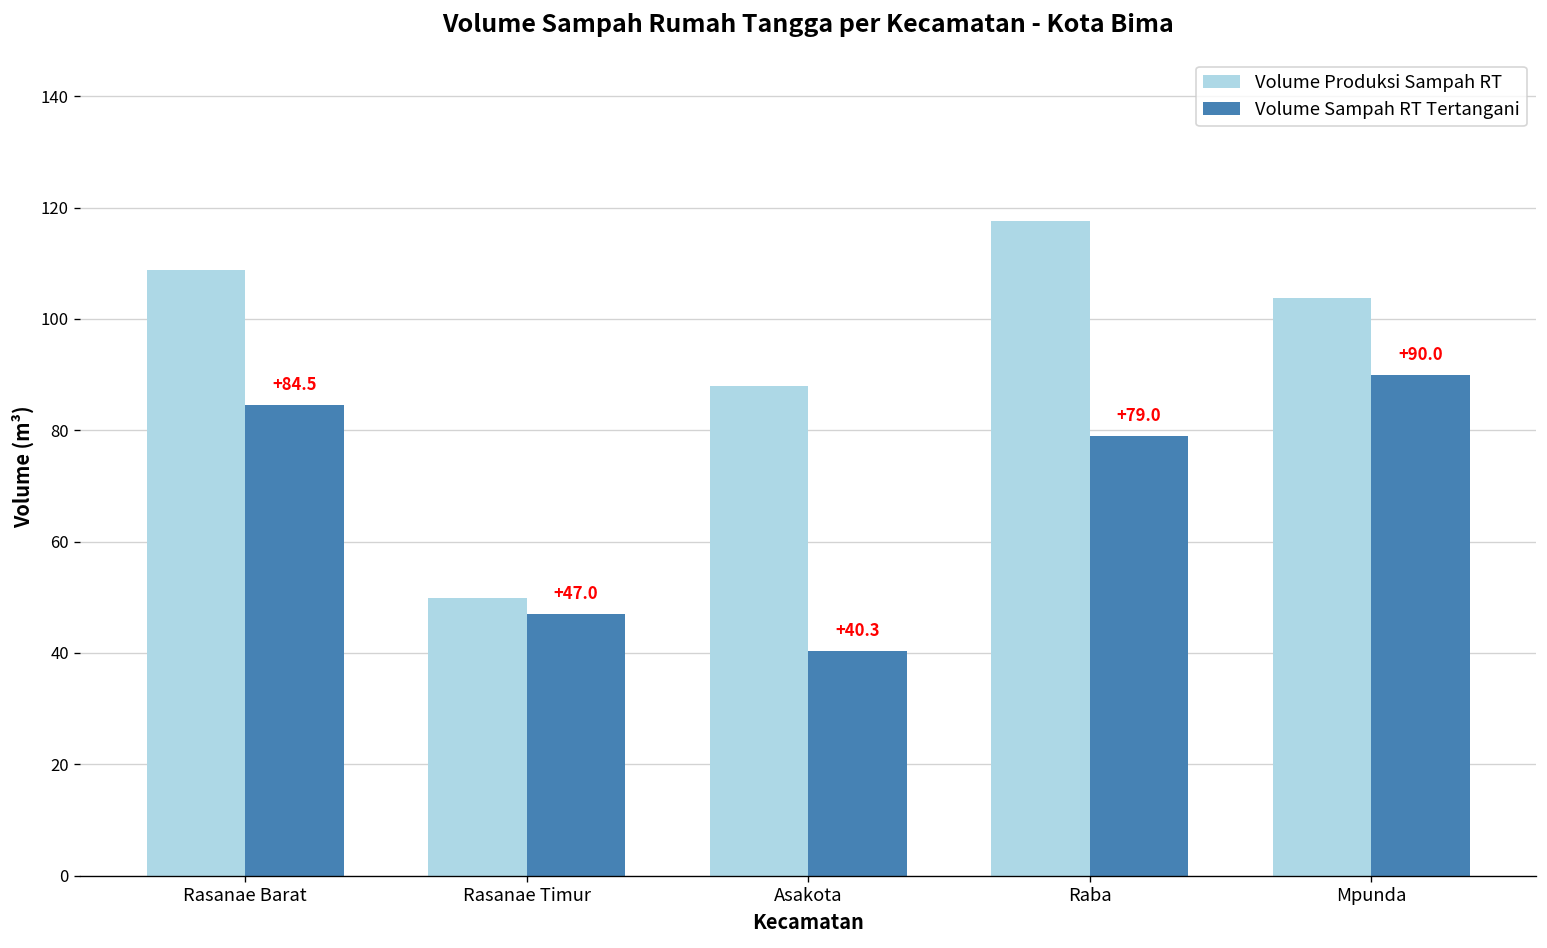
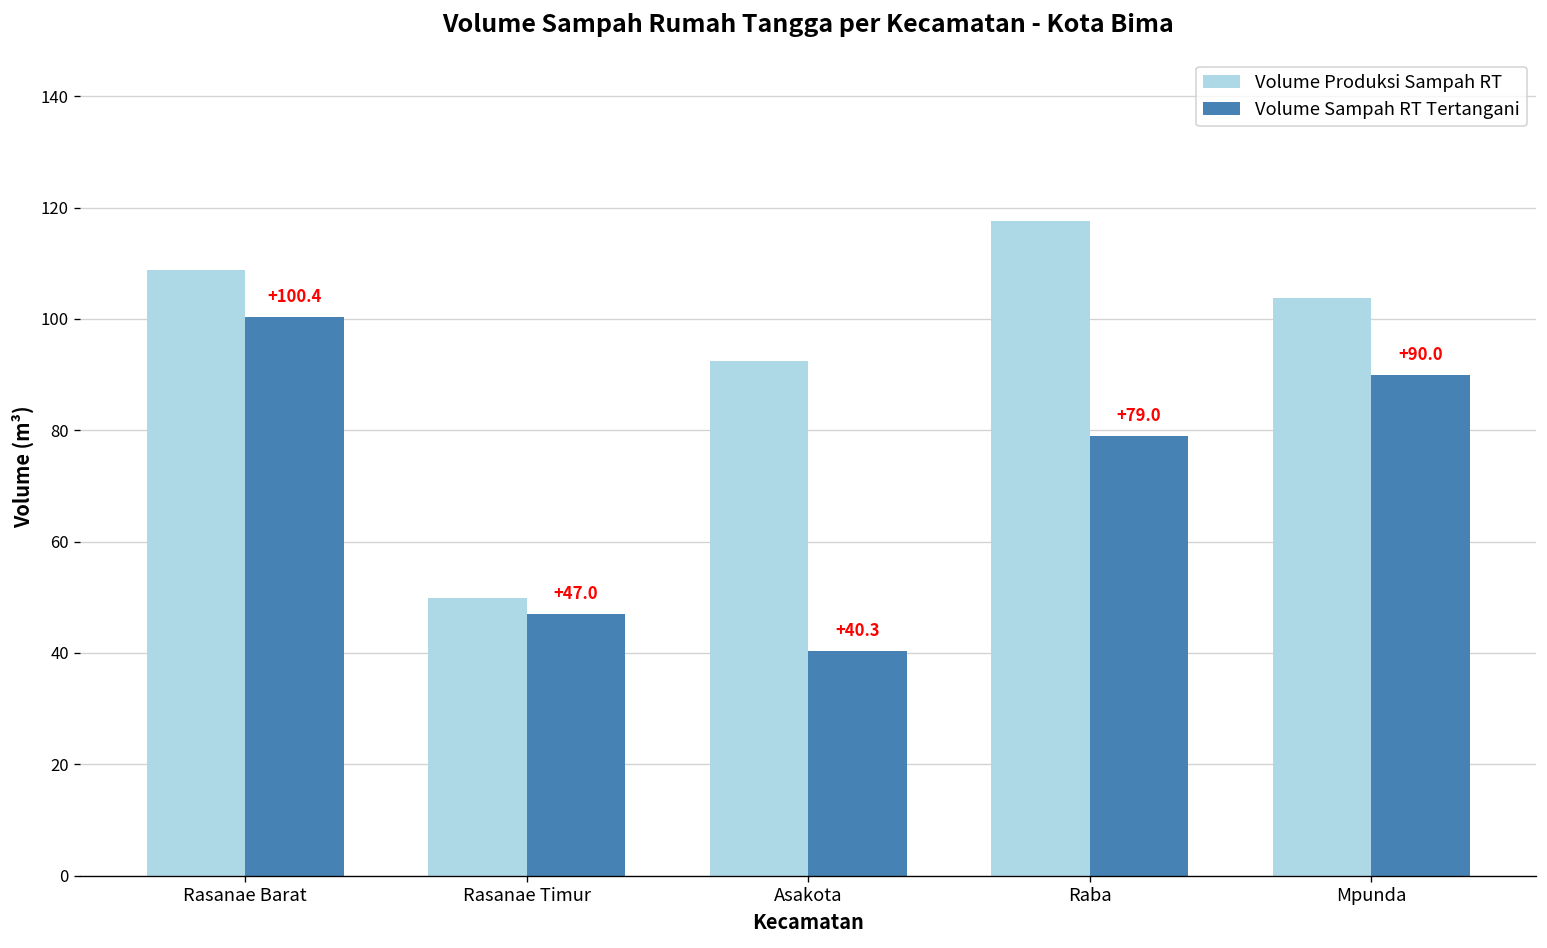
  {
    "Volume Produksi Sampah RT": {
      "Rasanae Barat": "109",
      "Rasanae Timur": "50",
-     "Asakota": "88",
+     "Asakota": "92",
      "Raba": "118",
      "Mpunda": "104"
    },
    "Volume Sampah RT Tertangani": {
-     "Rasanae Barat": "+84.5",
+     "Rasanae Barat": "+100.4",
      "Rasanae Timur": "+47.0",
      "Asakota": "+40.3",
      "Raba": "+79.0",
      "Mpunda": "+90.0"
    }
  }
